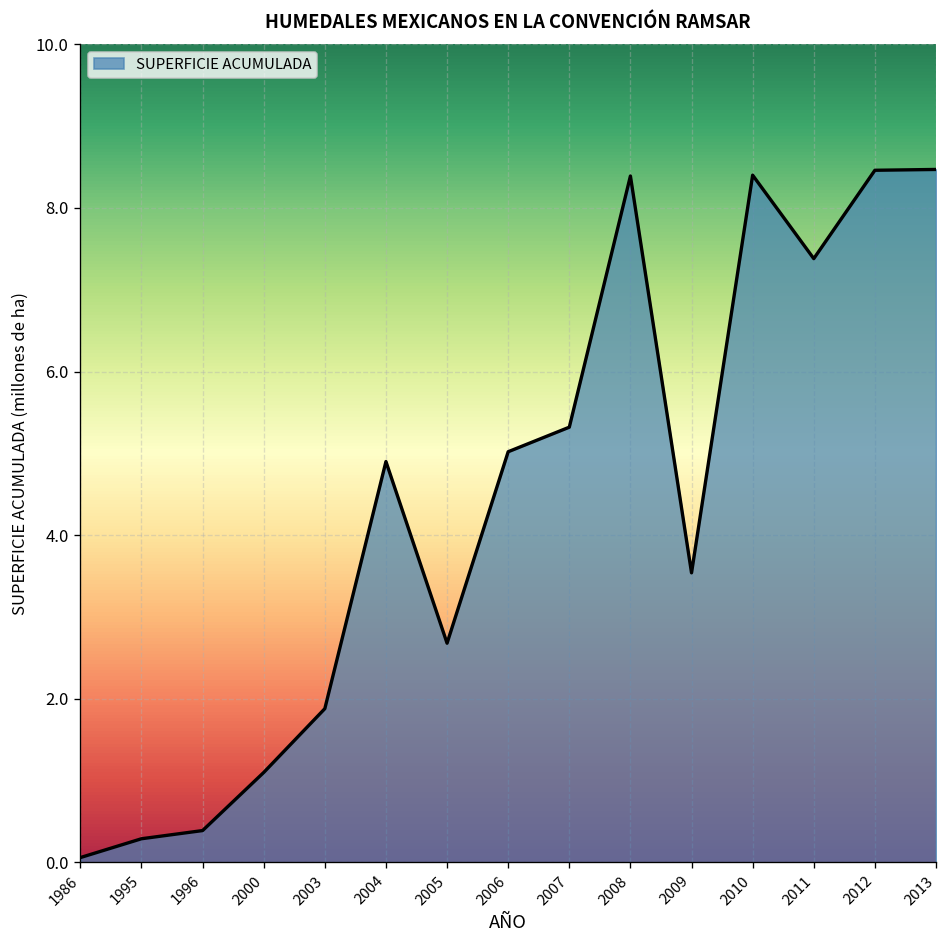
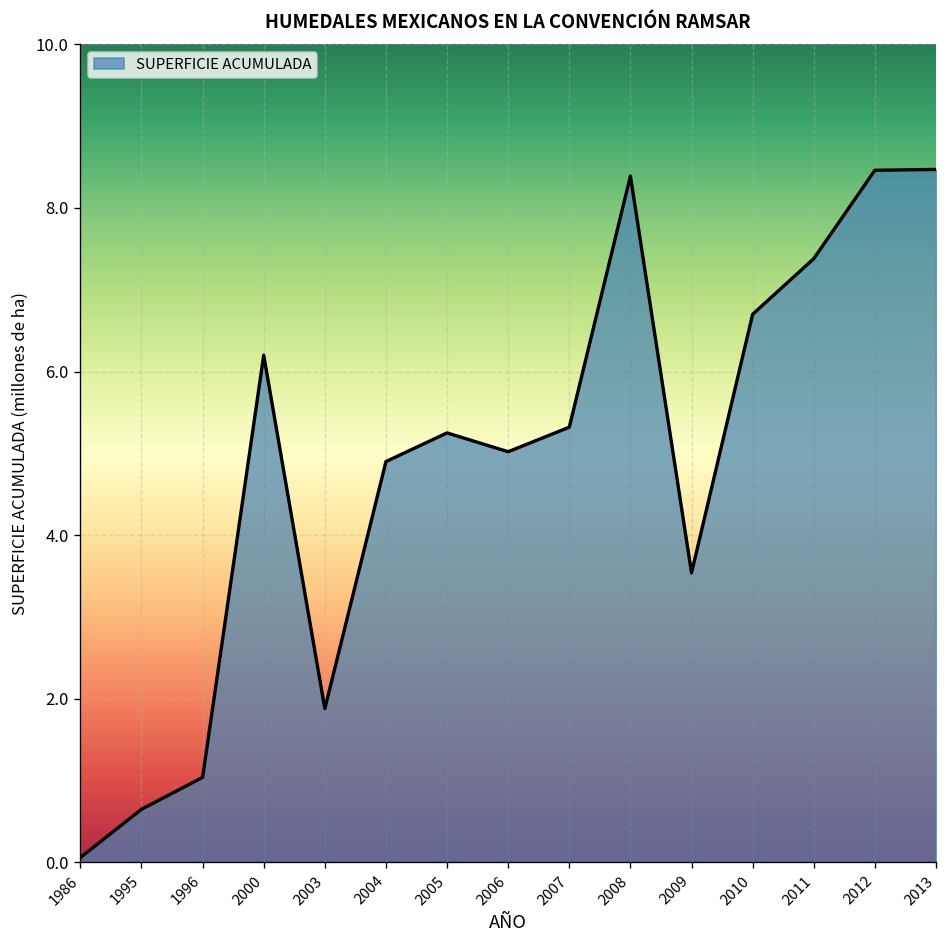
  {
    "1986": 0.1,
-   "1995": 0.3,
-   "1996": 0.4,
-   "2000": 1.1,
+   "1995": 0.7,
+   "1996": 1.0,
+   "2000": 6.2,
    "2003": 1.9,
    "2004": 4.9,
-   "2005": 2.7,
+   "2005": 5.3,
    "2006": 5.0,
    "2007": 5.3,
    "2008": 8.4,
    "2009": 3.5,
-   "2010": 8.4,
+   "2010": 6.7,
    "2011": 7.4,
    "2012": 8.5,
    "2013": 8.5
  }
